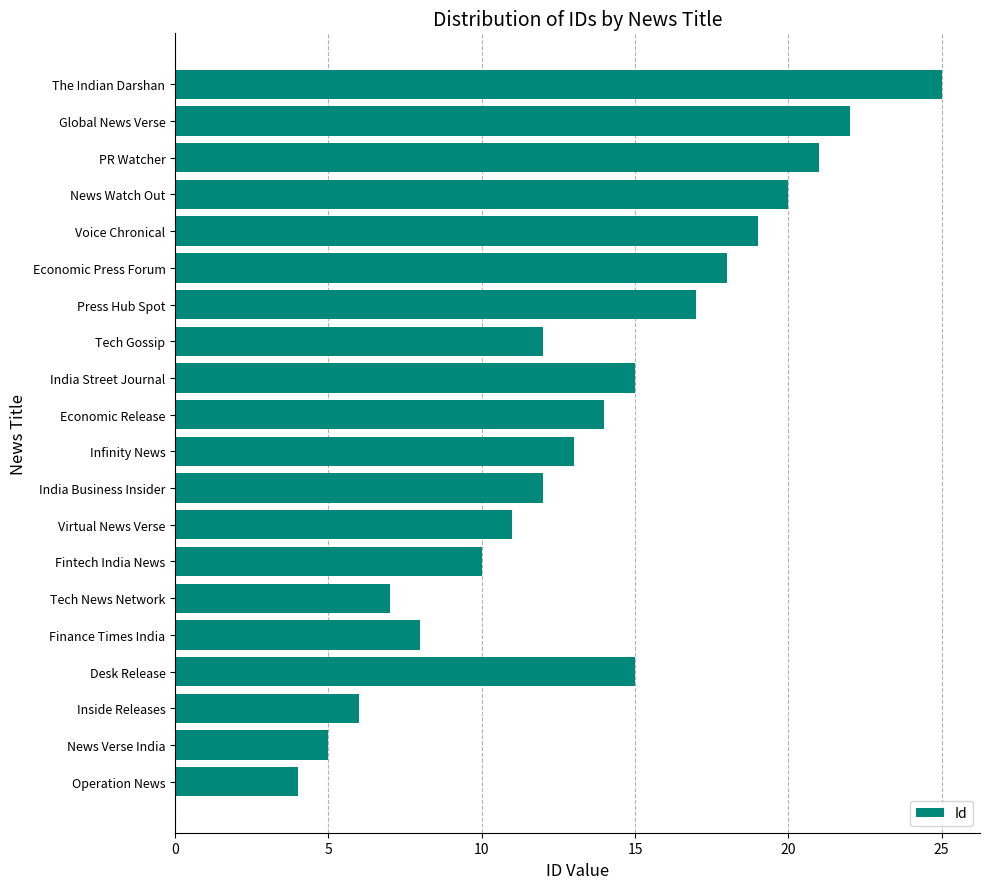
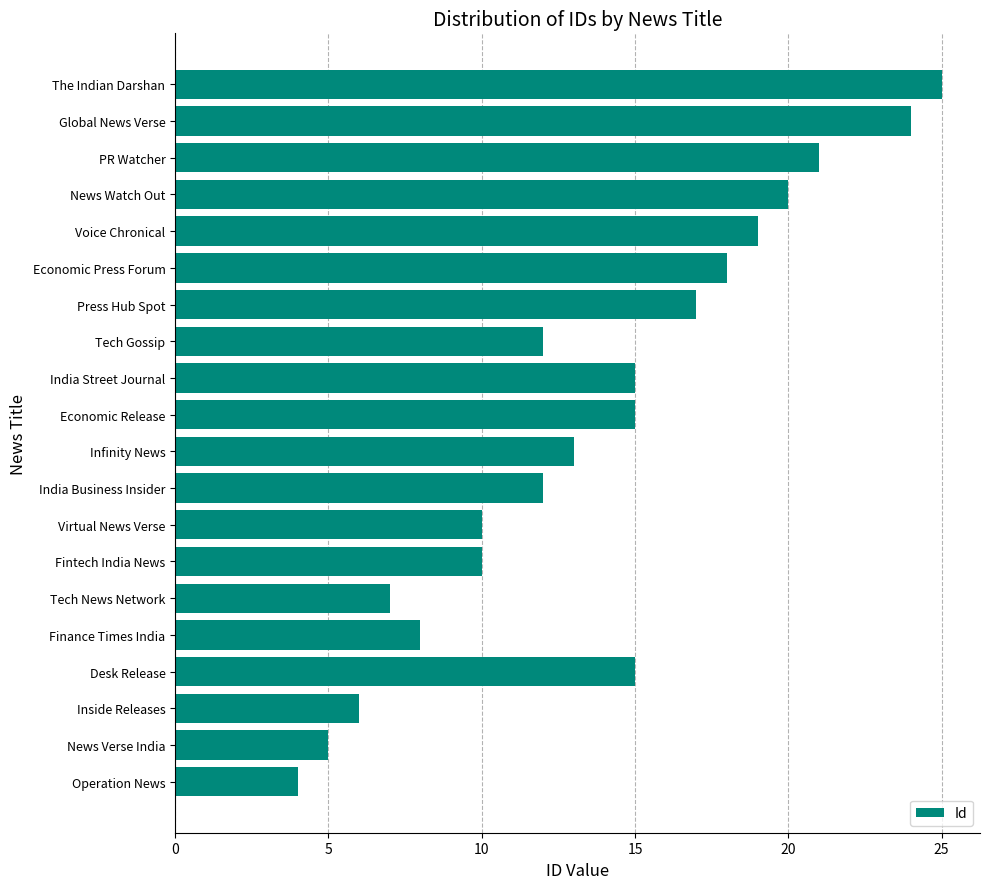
  {
    "The Indian Darshan": 25,
-   "Global News Verse": 22,
+   "Global News Verse": 24,
    "PR Watcher": 21,
    "News Watch Out": 20,
    "Voice Chronical": 19,
    "Economic Press Forum": 18,
    "Press Hub Spot": 17,
    "Tech Gossip": 12,
    "India Street Journal": 15,
-   "Economic Release": 14,
+   "Economic Release": 15,
    "Infinity News": 13,
    "India Business Insider": 12,
-   "Virtual News Verse": 11,
+   "Virtual News Verse": 10,
    "Fintech India News": 10,
    "Tech News Network": 7,
    "Finance Times India": 8,
    "Desk Release": 15,
    "Inside Releases": 6,
    "News Verse India": 5,
    "Operation News": 4
  }
